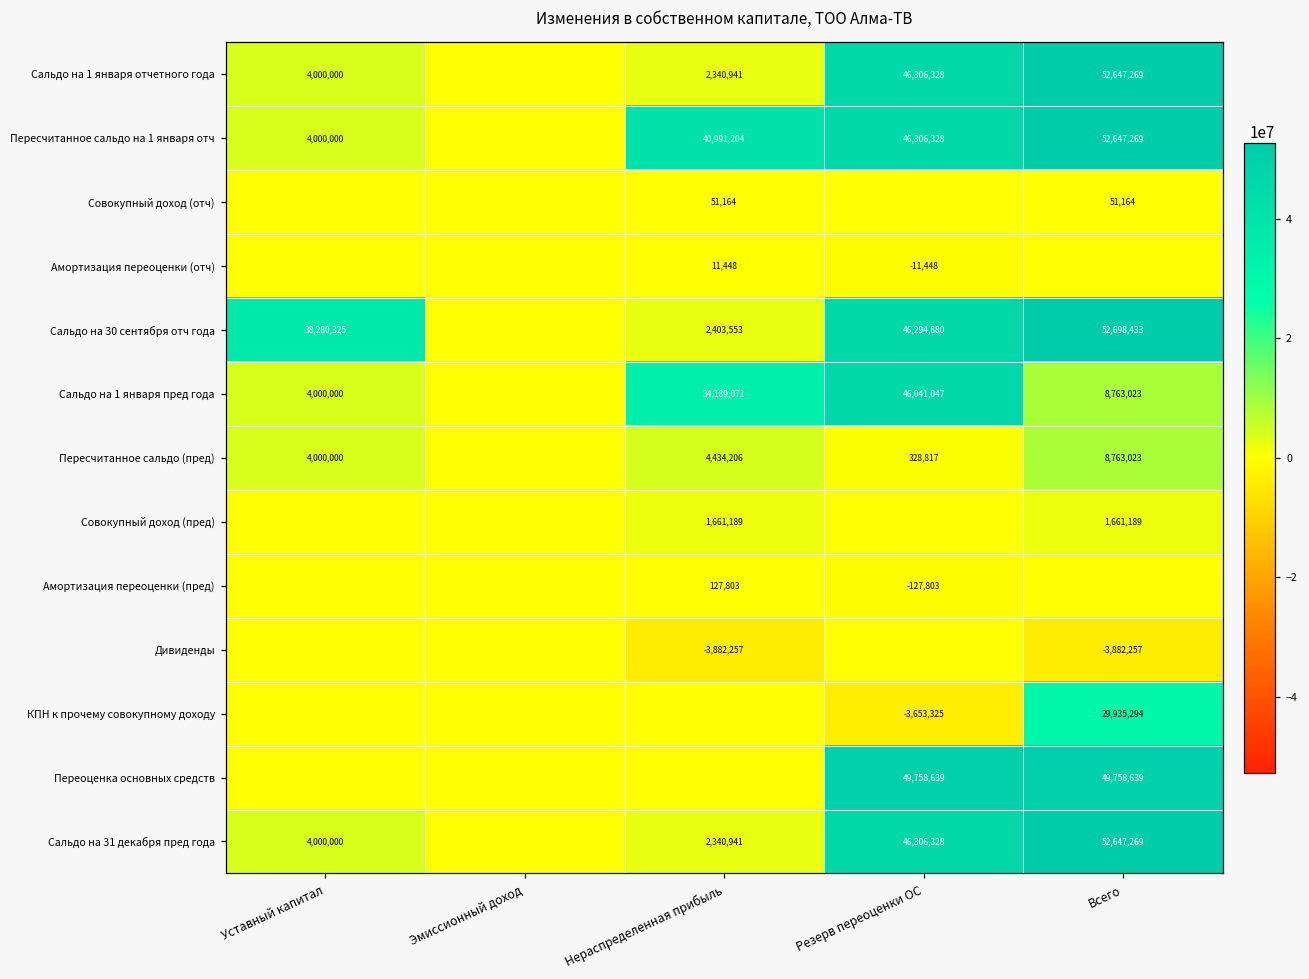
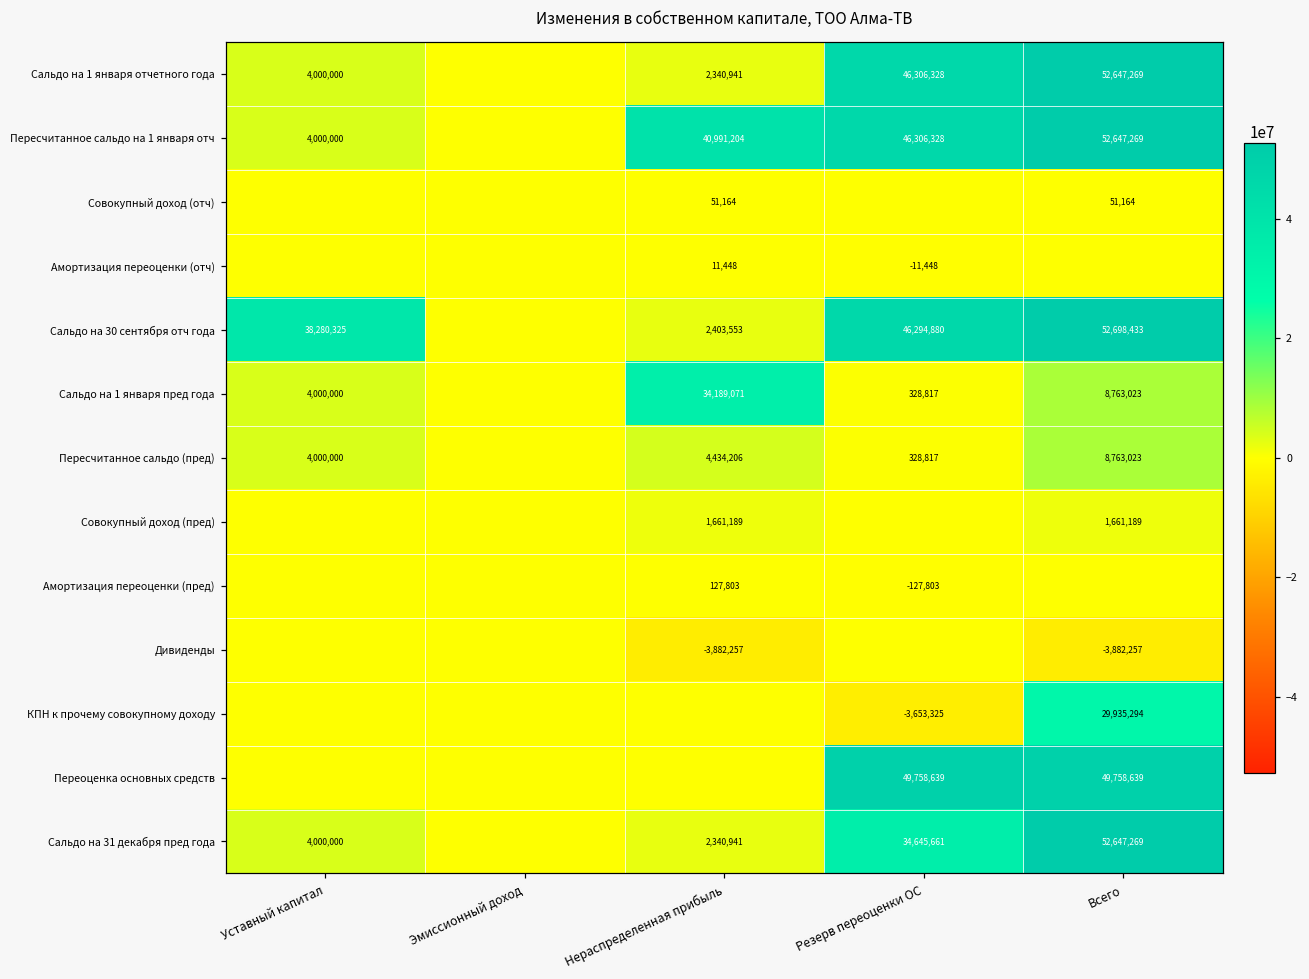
  {
    "Сальдо на 1 января отчетного года": {
      "Уставный капитал": "4,000,000",
      "Нераспределенная прибыль": "2,340,941",
      "Резерв переоценки ОС": "46,306,328",
      "Всего": "52,647,269"
    },
    "Пересчитанное сальдо на 1 января отч": {
      "Уставный капитал": "4,000,000",
      "Нераспределенная прибыль": "40,991,204",
      "Резерв переоценки ОС": "46,306,328",
      "Всего": "52,647,269"
    },
    "Совокупный доход (отч)": {
      "Нераспределенная прибыль": "51,164",
      "Всего": "51,164"
    },
    "Амортизация переоценки (отч)": {
      "Нераспределенная прибыль": "11,448",
      "Резерв переоценки ОС": "-11,448"
    },
    "Сальдо на 30 сентября отч года": {
      "Уставный капитал": "38,280,325",
      "Нераспределенная прибыль": "2,403,553",
      "Резерв переоценки ОС": "46,294,880",
      "Всего": "52,698,433"
    },
    "Сальдо на 1 января пред года": {
      "Уставный капитал": "4,000,000",
      "Нераспределенная прибыль": "34,189,071",
-     "Резерв переоценки ОС": "46,041,047",
+     "Резерв переоценки ОС": "328,817",
      "Всего": "8,763,023"
    },
    "Пересчитанное сальдо (пред)": {
      "Уставный капитал": "4,000,000",
      "Нераспределенная прибыль": "4,434,206",
      "Резерв переоценки ОС": "328,817",
      "Всего": "8,763,023"
    },
    "Совокупный доход (пред)": {
      "Нераспределенная прибыль": "1,661,189",
      "Всего": "1,661,189"
    },
    "Амортизация переоценки (пред)": {
      "Нераспределенная прибыль": "127,803",
      "Резерв переоценки ОС": "-127,803"
    },
    "Дивиденды": {
      "Нераспределенная прибыль": "-3,882,257",
      "Всего": "-3,882,257"
    },
    "КПН к прочему совокупному доходу": {
      "Резерв переоценки ОС": "-3,653,325",
      "Всего": "29,935,294"
    },
    "Переоценка основных средств": {
      "Резерв переоценки ОС": "49,758,639",
      "Всего": "49,758,639"
    },
    "Сальдо на 31 декабря пред года": {
      "Уставный капитал": "4,000,000",
      "Нераспределенная прибыль": "2,340,941",
-     "Резерв переоценки ОС": "46,306,328",
+     "Резерв переоценки ОС": "34,645,661",
      "Всего": "52,647,269"
    }
  }
